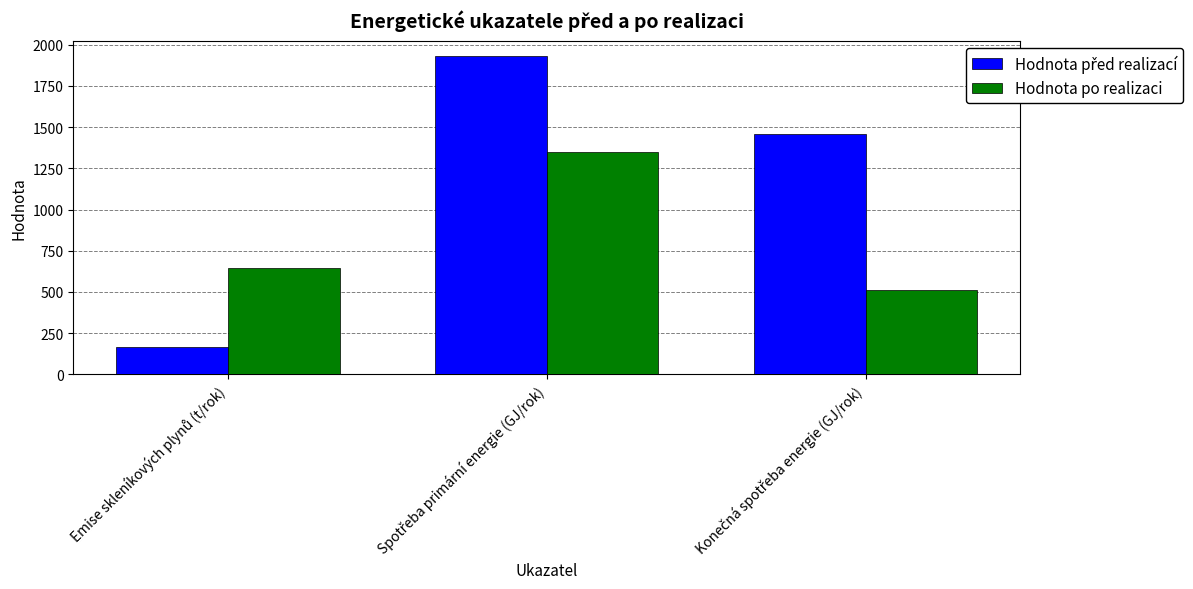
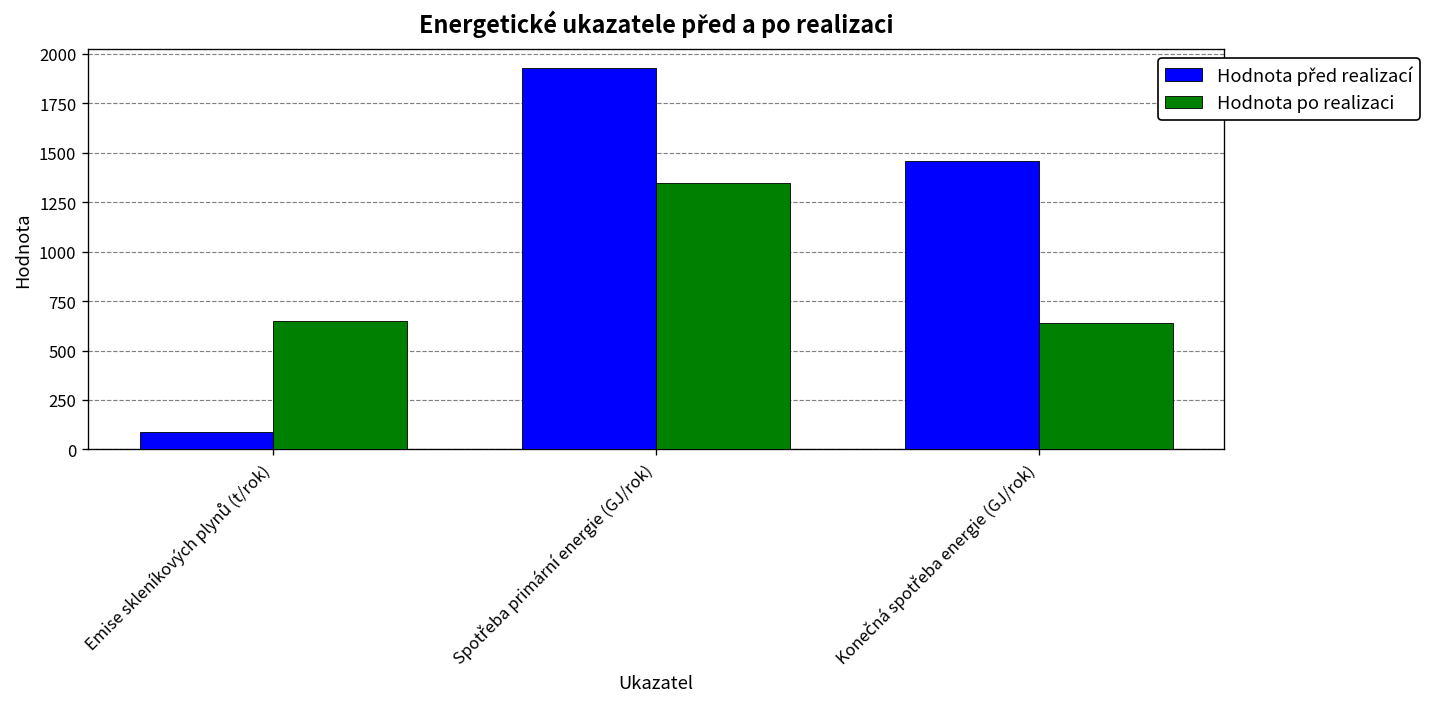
  {
    "Hodnota před realizací": {
-     "Emise skleníkových plynů (t/rok)": 170,
+     "Emise skleníkových plynů (t/rok)": 90,
      "Spotřeba primární energie (GJ/rok)": 1930,
      "Konečná spotřeba energie (GJ/rok)": 1460
    },
    "Hodnota po realizaci": {
      "Emise skleníkových plynů (t/rok)": 650,
      "Spotřeba primární energie (GJ/rok)": 1350,
-     "Konečná spotřeba energie (GJ/rok)": 510
+     "Konečná spotřeba energie (GJ/rok)": 640
    }
  }
